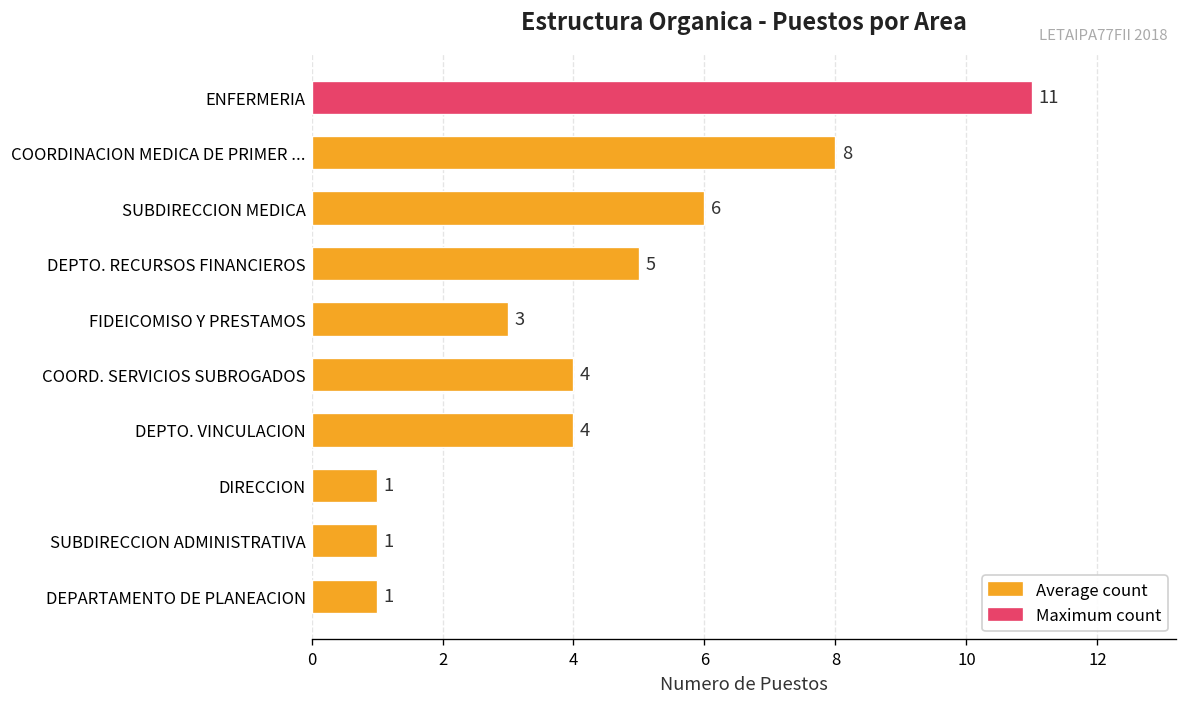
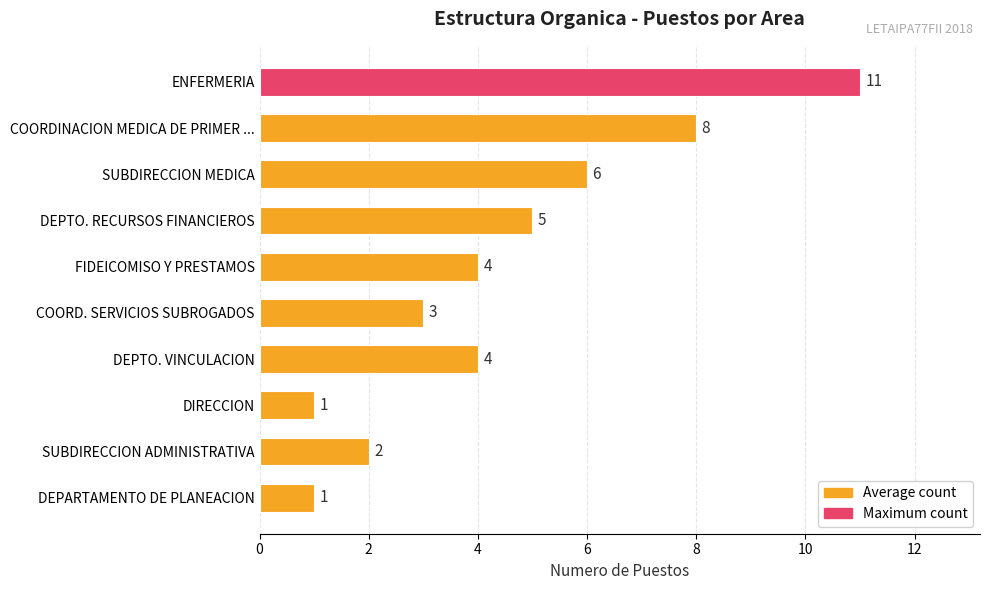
  {
    "ENFERMERIA": 11,
    "COORDINACION MEDICA DE PRIMER ...": 8,
    "SUBDIRECCION MEDICA": 6,
    "DEPTO. RECURSOS FINANCIEROS": 5,
-   "FIDEICOMISO Y PRESTAMOS": 3,
-   "COORD. SERVICIOS SUBROGADOS": 4,
+   "FIDEICOMISO Y PRESTAMOS": 4,
+   "COORD. SERVICIOS SUBROGADOS": 3,
    "DEPTO. VINCULACION": 4,
    "DIRECCION": 1,
-   "SUBDIRECCION ADMINISTRATIVA": 1,
+   "SUBDIRECCION ADMINISTRATIVA": 2,
    "DEPARTAMENTO DE PLANEACION": 1
  }
